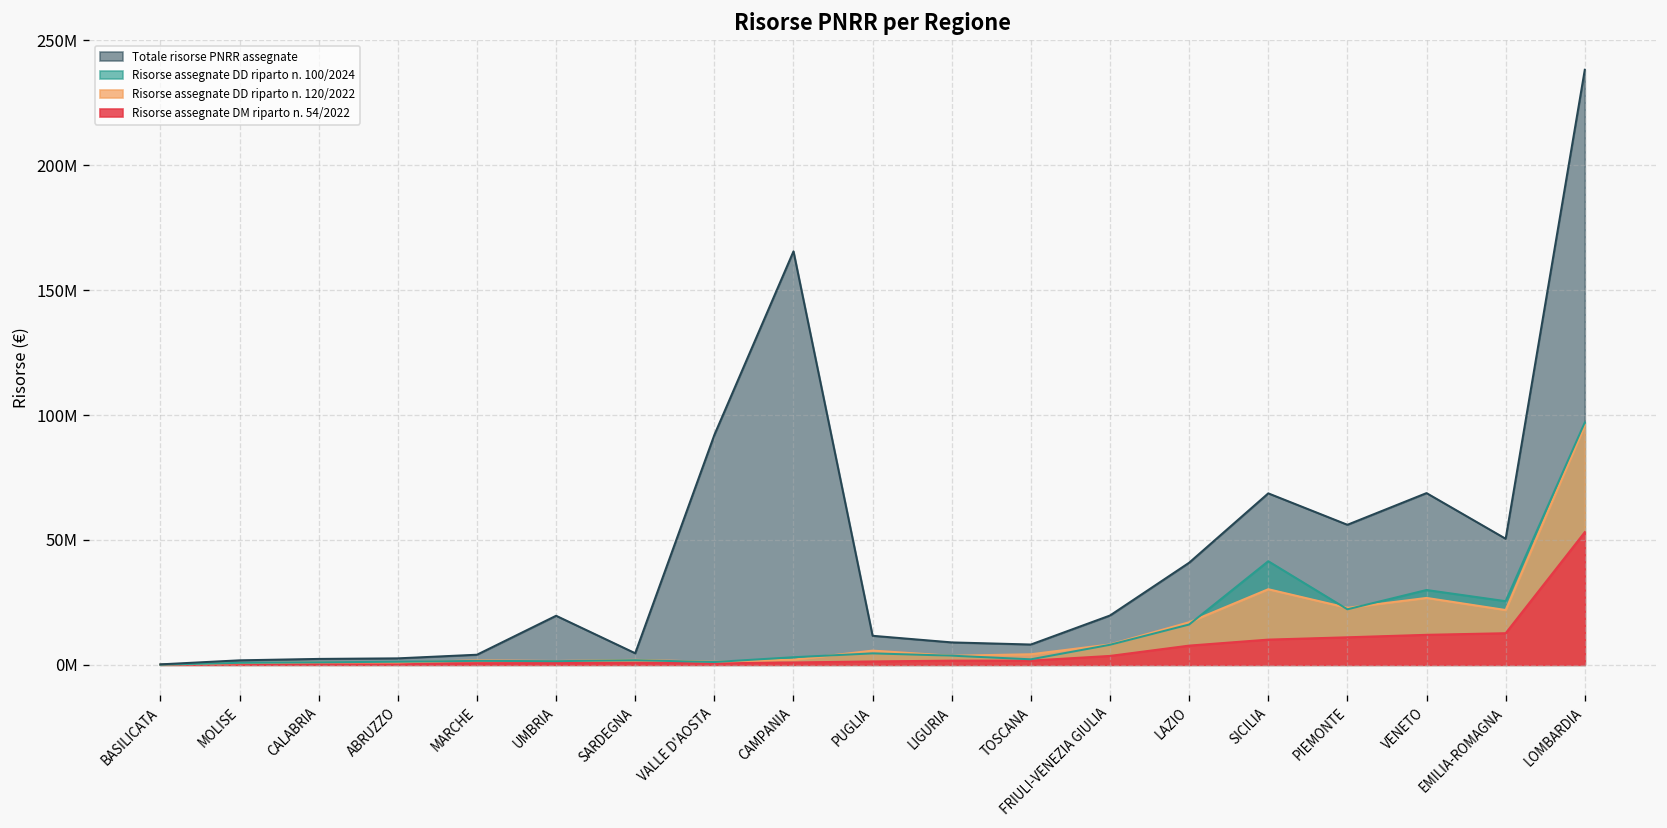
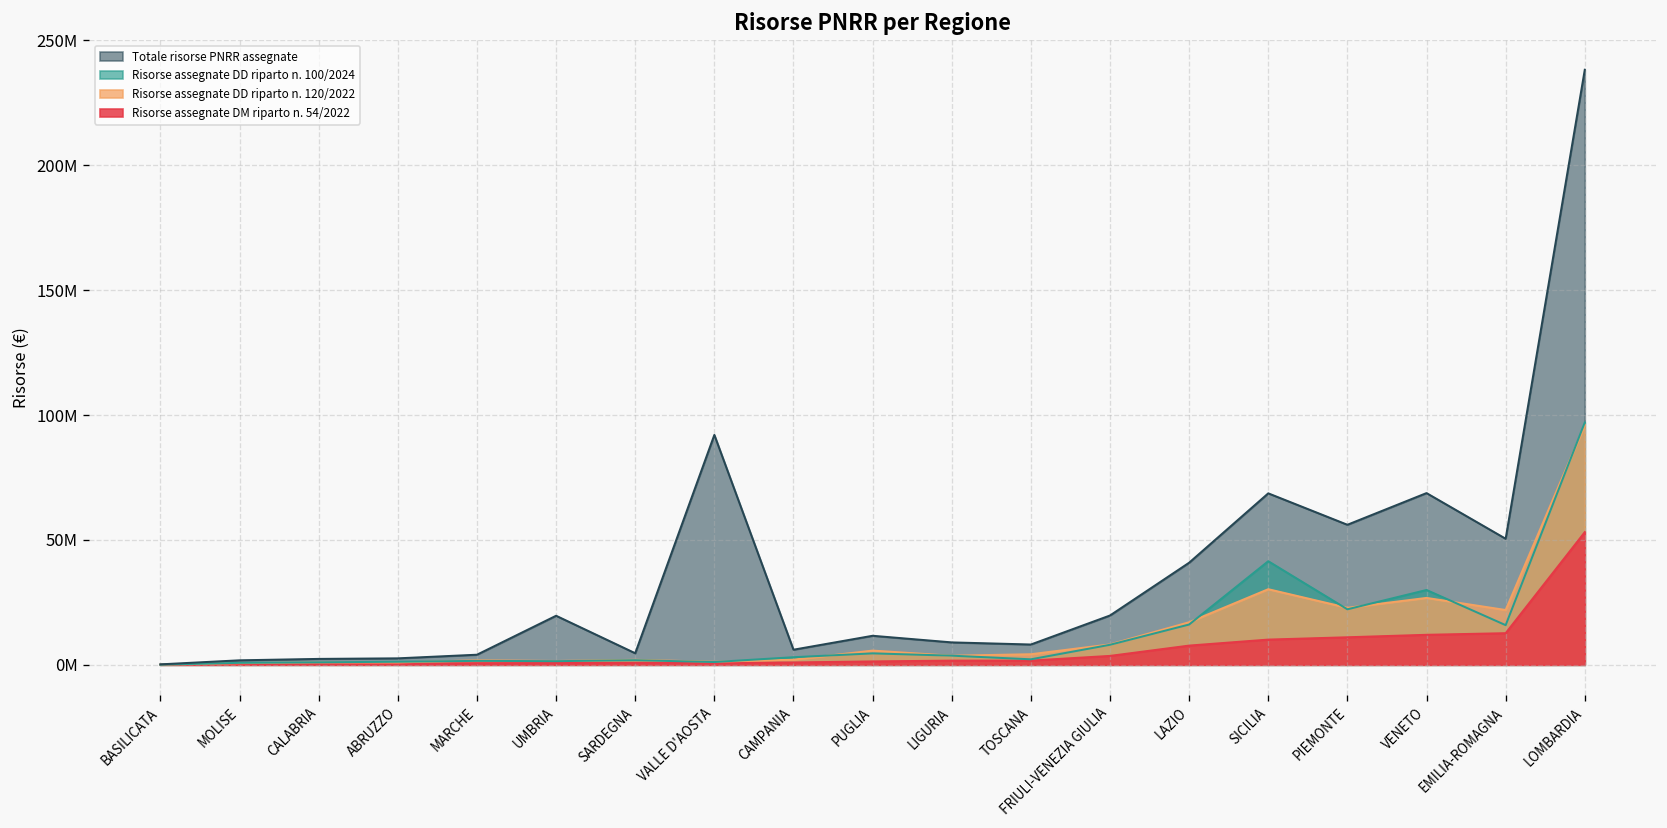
  {
    "Totale risorse PNRR assegnate": {
      "CALABRIA": 2000000,
      "ABRUZZO": 3000000,
      "MARCHE": 4000000,
      "UMBRIA": 20000000,
      "SARDEGNA": 5000000,
      "VALLE D'AOSTA": 92000000,
-     "CAMPANIA": 166000000,
+     "CAMPANIA": 6000000,
      "PUGLIA": 12000000,
      "LIGURIA": 9000000,
      "TOSCANA": 8000000,
      "FRIULI-VENEZIA GIULIA": 20000000,
      "LAZIO": 41000000,
      "SICILIA": 69000000,
      "PIEMONTE": 56000000,
      "VENETO": 69000000,
      "EMILIA-ROMAGNA": 50000000,
      "LOMBARDIA": 238000000
    },
    "Risorse assegnate DD riparto n. 100/2024": {
      "SICILIA": 41000000,
      "VENETO": 30000000,
-     "EMILIA-ROMAGNA": 25000000
+     "EMILIA-ROMAGNA": 16000000
    },
    "Risorse assegnate DD riparto n. 120/2022": {
      "TOSCANA": 4000000,
      "SICILIA": 30000000,
      "VENETO": 27000000,
      "EMILIA-ROMAGNA": 22000000
    },
    "Risorse assegnate DM riparto n. 54/2022": {
      "PUGLIA": 1000000,
      "LIGURIA": 2000000,
      "FRIULI-VENEZIA GIULIA": 4000000,
      "LAZIO": 8000000,
      "SICILIA": 10000000,
      "PIEMONTE": 11000000,
      "VENETO": 12000000,
      "EMILIA-ROMAGNA": 13000000,
      "LOMBARDIA": 53000000
    }
  }
